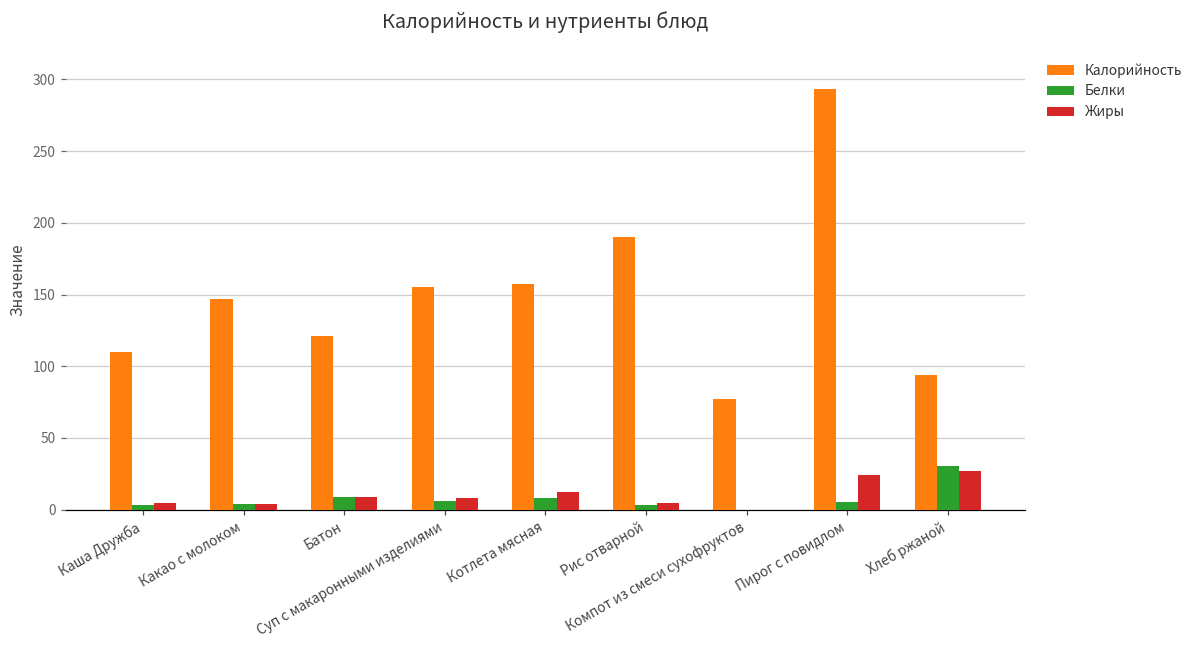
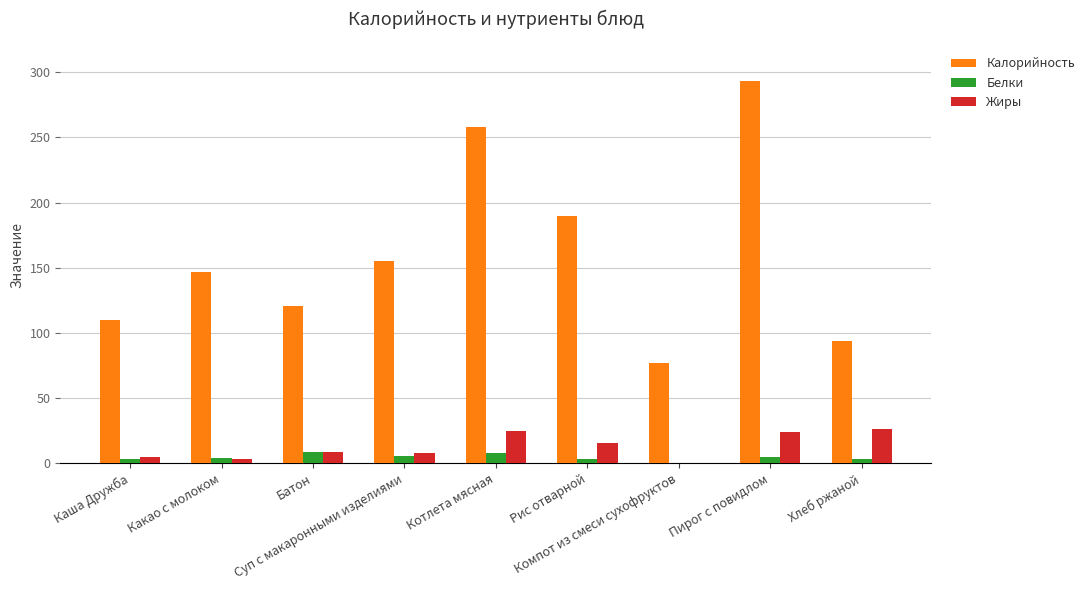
  {
    "Калорийность": {
      "Каша Дружба": 110,
      "Какао с молоком": 147,
      "Батон": 121,
      "Суп с макаронными изделиями": 155,
-     "Котлета мясная": 157,
+     "Котлета мясная": 258,
      "Рис отварной": 190,
      "Компот из смеси сухофруктов": 77,
      "Пирог с повидлом": 294,
      "Хлеб ржаной": 94
    },
    "Белки": {
      "Каша Дружба": 3,
      "Какао с молоком": 4,
      "Батон": 9,
      "Суп с макаронными изделиями": 6,
      "Котлета мясная": 8,
      "Рис отварной": 3,
      "Компот из смеси сухофруктов": 0,
      "Пирог с повидлом": 5,
-     "Хлеб ржаной": 31
+     "Хлеб ржаной": 4
    },
    "Жиры": {
      "Каша Дружба": 5,
      "Какао с молоком": 4,
      "Батон": 9,
      "Суп с макаронными изделиями": 8,
-     "Котлета мясная": 12,
-     "Рис отварной": 5,
+     "Котлета мясная": 25,
+     "Рис отварной": 16,
      "Компот из смеси сухофруктов": 0,
      "Пирог с повидлом": 24,
      "Хлеб ржаной": 27
    }
  }
